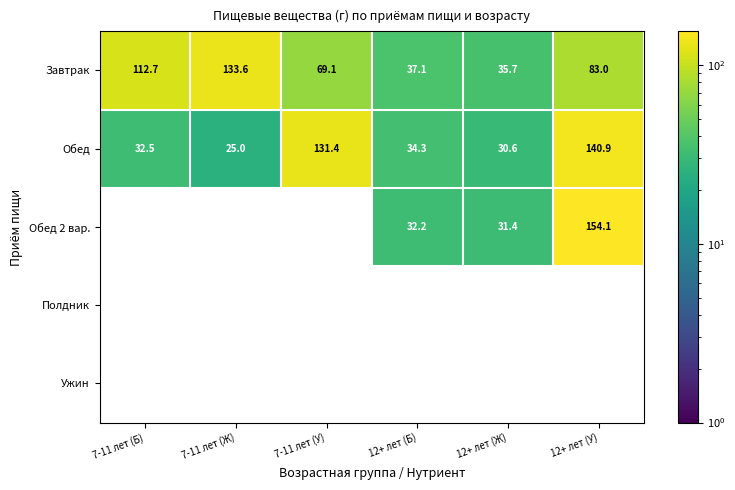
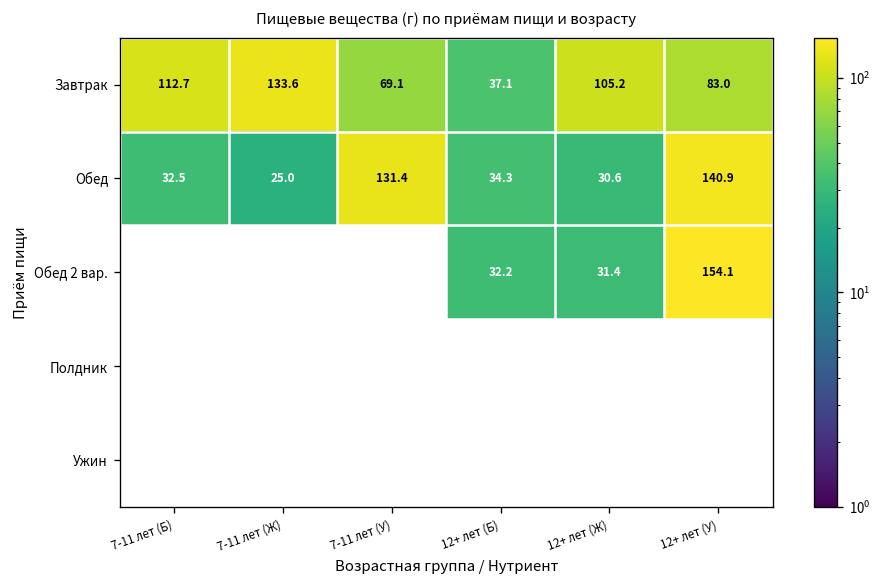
  {
    "Завтрак": {
      "7-11 лет (Б)": 112.7,
      "7-11 лет (Ж)": 133.6,
      "7-11 лет (У)": 69.1,
      "12+ лет (Б)": 37.1,
-     "12+ лет (Ж)": 35.7,
+     "12+ лет (Ж)": 105.2,
      "12+ лет (У)": 83.0
    },
    "Обед": {
      "7-11 лет (Б)": 32.5,
      "7-11 лет (Ж)": 25.0,
      "7-11 лет (У)": 131.4,
      "12+ лет (Б)": 34.3,
      "12+ лет (Ж)": 30.6,
      "12+ лет (У)": 140.9
    },
    "Обед 2 вар.": {
      "12+ лет (Б)": 32.2,
      "12+ лет (Ж)": 31.4,
      "12+ лет (У)": 154.1
    }
  }
